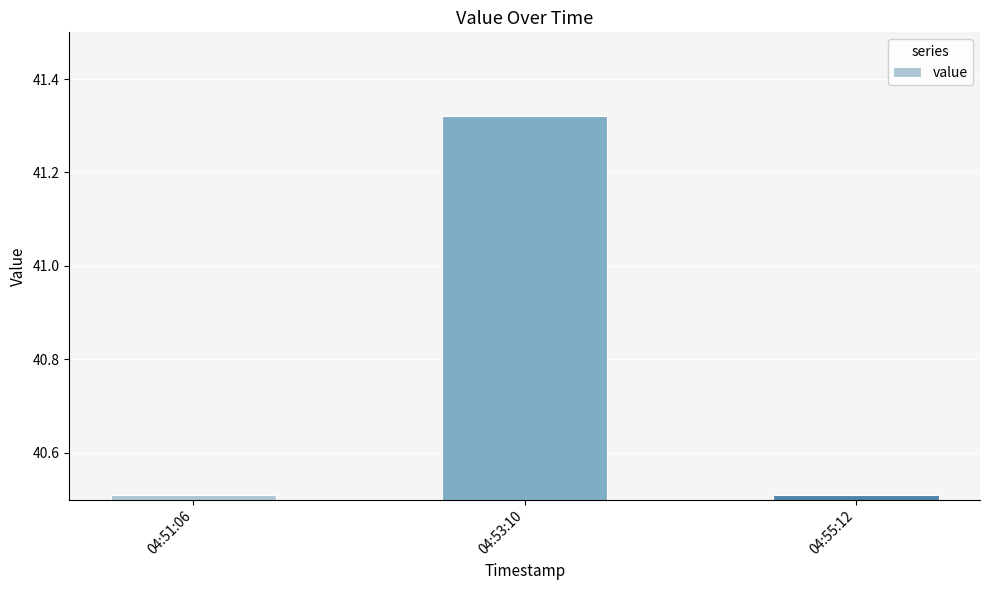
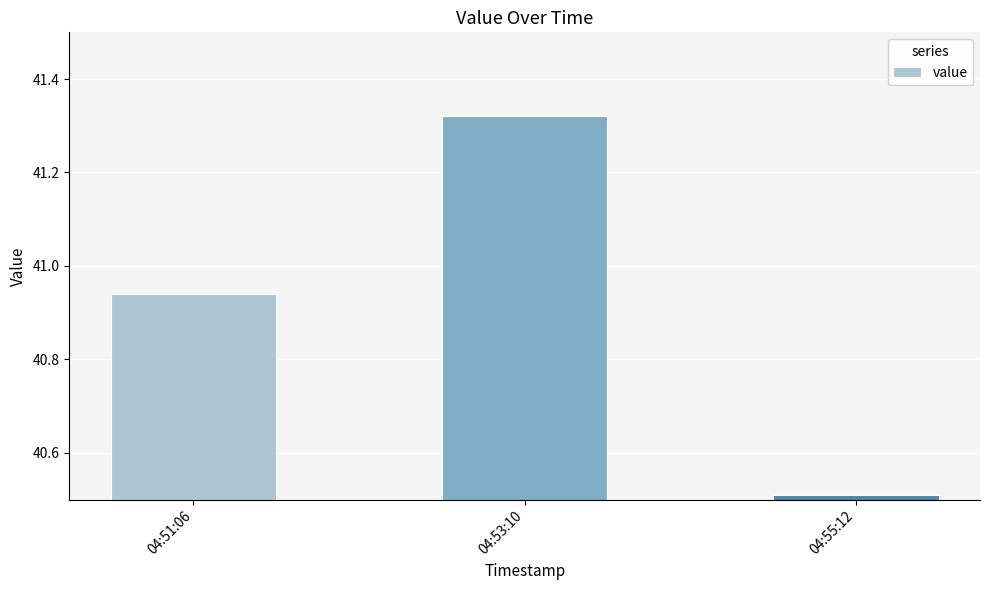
  {
-   "04:51:06": 40.51,
+   "04:51:06": 40.94,
    "04:53:10": 41.32,
    "04:55:12": 40.51
  }
